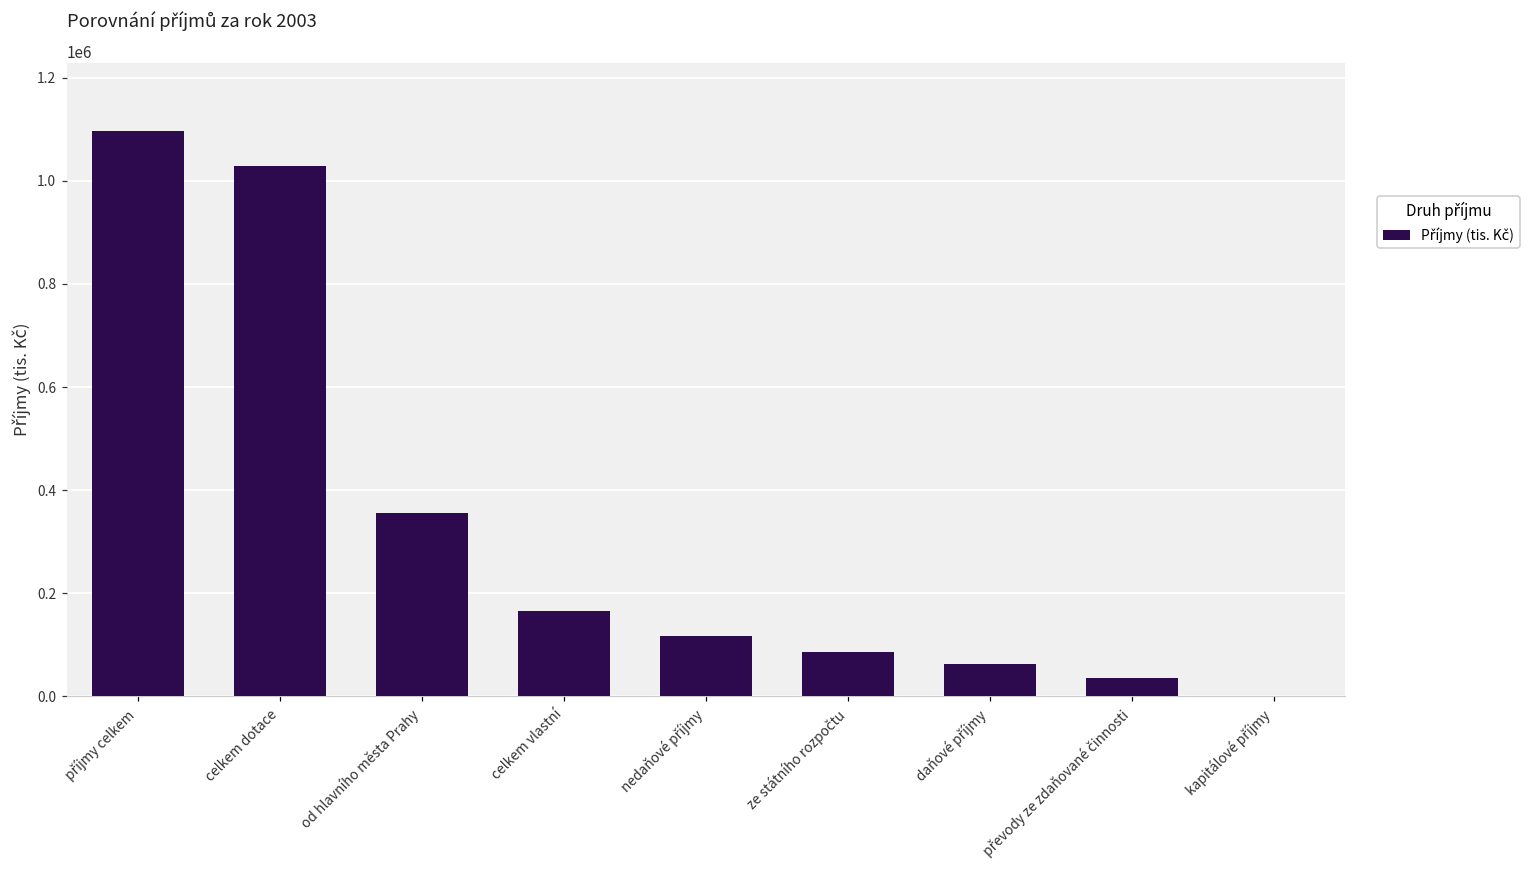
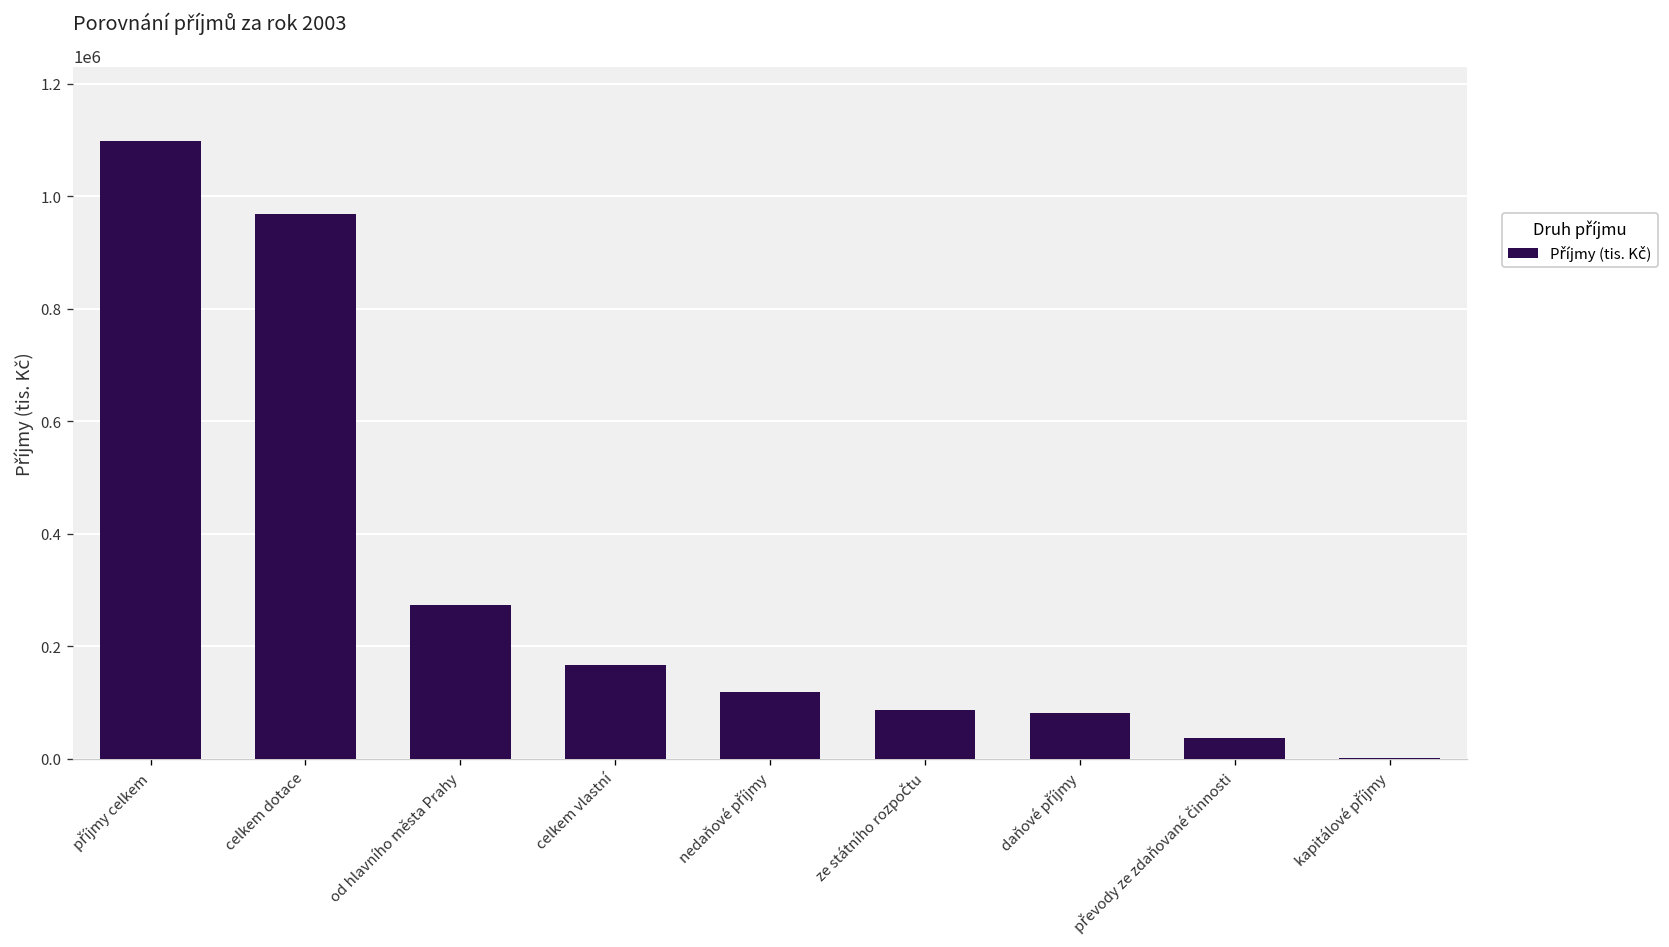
  {
    "příjmy celkem": 1100000,
-   "celkem dotace": 1030000,
-   "od hlavního města Prahy": 360000,
+   "celkem dotace": 970000,
+   "od hlavního města Prahy": 270000,
    "celkem vlastní": 170000,
    "nedaňové příjmy": 120000,
    "ze státního rozpočtu": 90000,
-   "daňové příjmy": 60000,
+   "daňové příjmy": 80000,
    "převody ze zdaňované činnosti": 40000
  }
